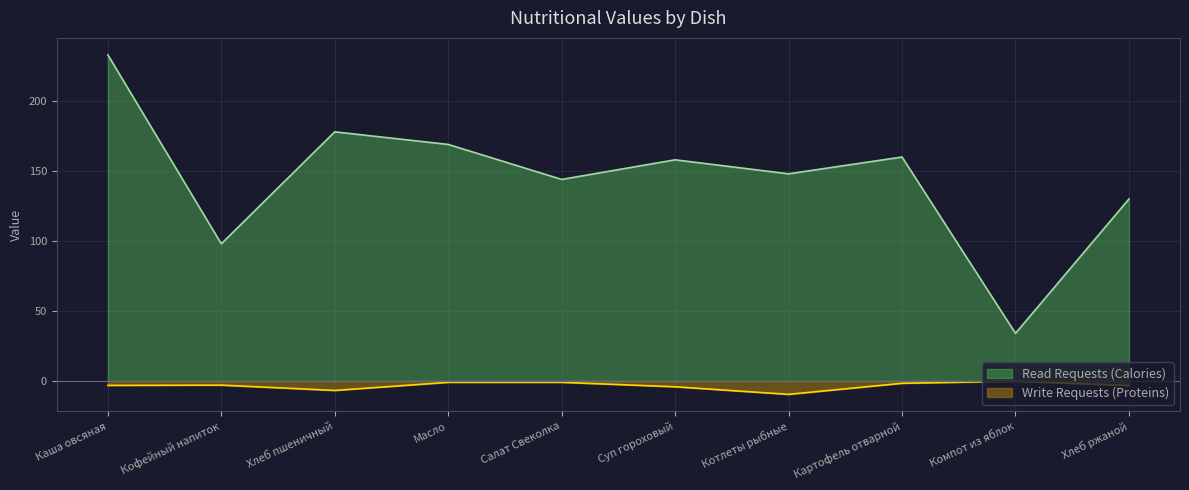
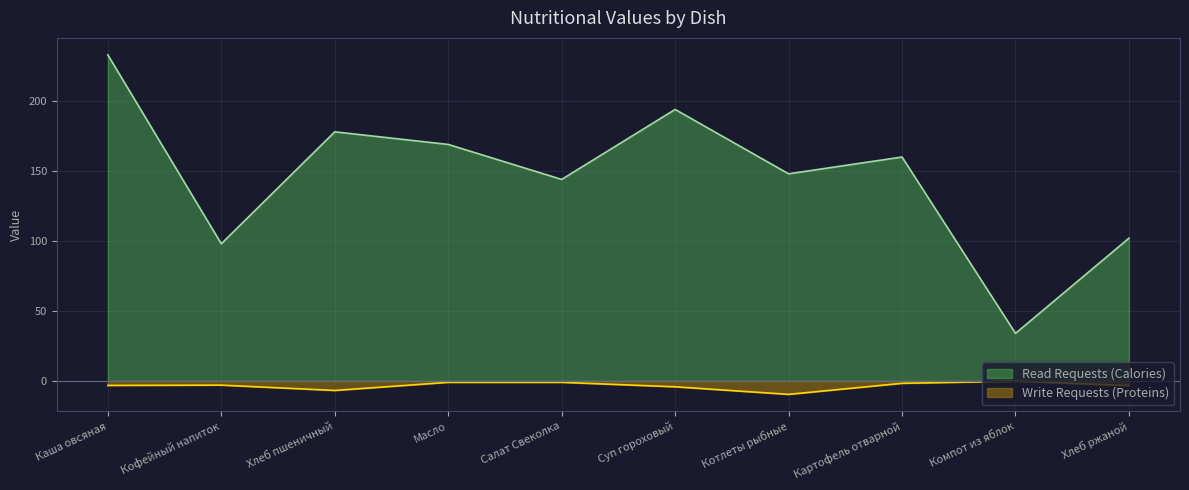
  {
    "Read Requests (Calories)": {
      "Каша овсяная": 233,
      "Кофейный напиток": 98,
      "Хлеб пшеничный": 178,
      "Масло": 169,
      "Салат Свеколка": 144,
-     "Суп гороховый": 158,
+     "Суп гороховый": 194,
      "Котлеты рыбные": 148,
      "Картофель отварной": 160,
      "Компот из яблок": 34,
-     "Хлеб ржаной": 130
+     "Хлеб ржаной": 102
    }
  }
